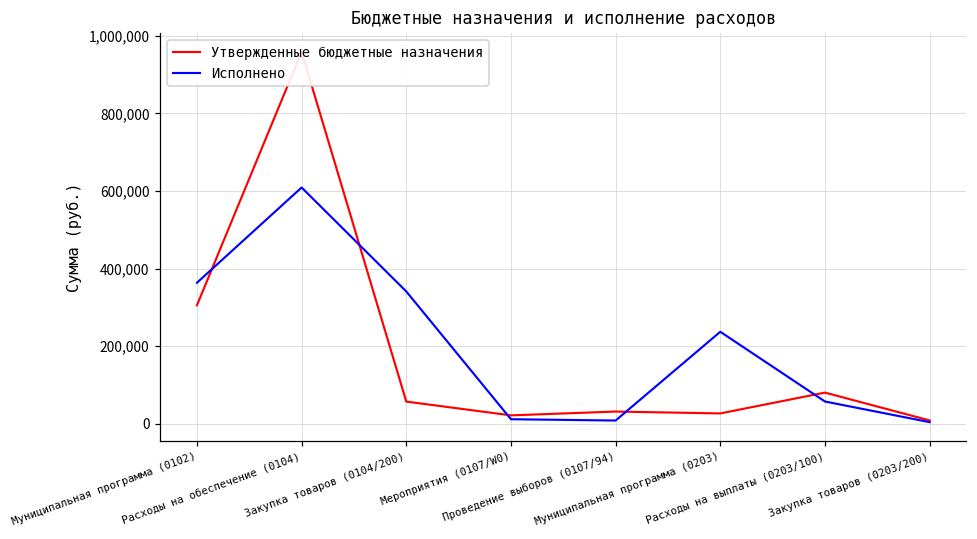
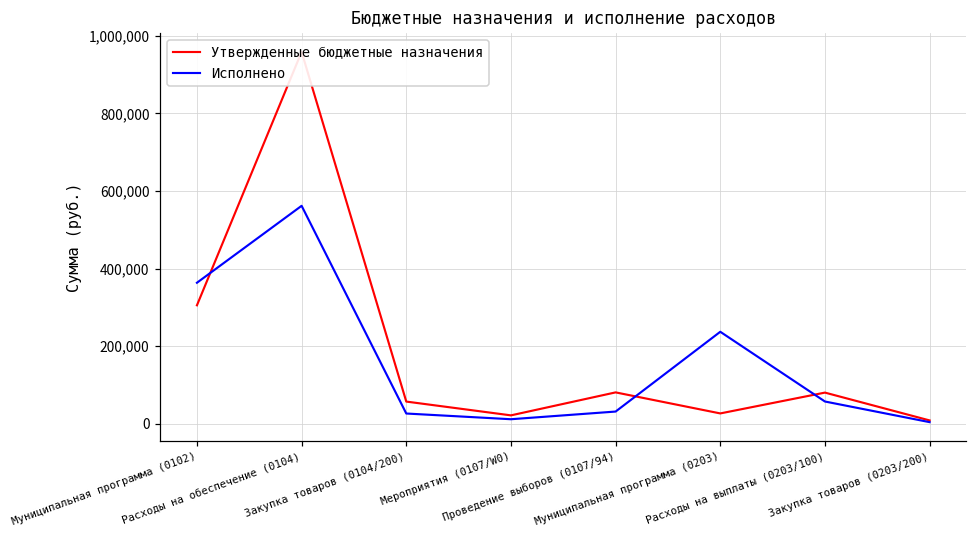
  {
    "Утвержденные бюджетные назначения": {
      "Муниципальная программа (0102)": "310,000",
      "Закупка товаров (0104/200)": "60,000",
      "Мероприятия (0107/W0)": "20,000",
-     "Проведение выборов (0107/94)": "30,000",
+     "Проведение выборов (0107/94)": "80,000",
      "Муниципальная программа (0203)": "30,000",
      "Расходы на выплаты (0203/100)": "80,000"
    },
    "Исполнено": {
      "Муниципальная программа (0102)": "360,000",
-     "Расходы на обеспечение (0104)": "610,000",
-     "Закупка товаров (0104/200)": "340,000",
+     "Расходы на обеспечение (0104)": "560,000",
+     "Закупка товаров (0104/200)": "30,000",
      "Мероприятия (0107/W0)": "10,000",
-     "Проведение выборов (0107/94)": "10,000",
+     "Проведение выборов (0107/94)": "30,000",
      "Муниципальная программа (0203)": "240,000",
      "Расходы на выплаты (0203/100)": "60,000"
    }
  }
